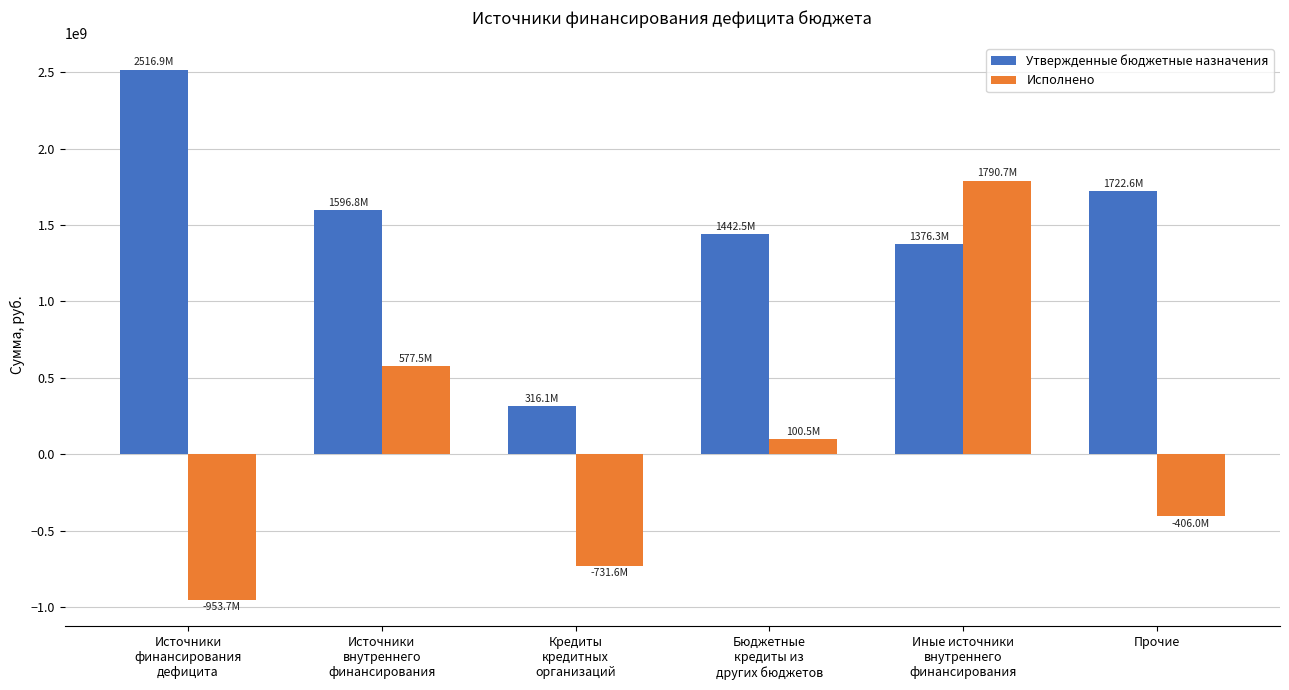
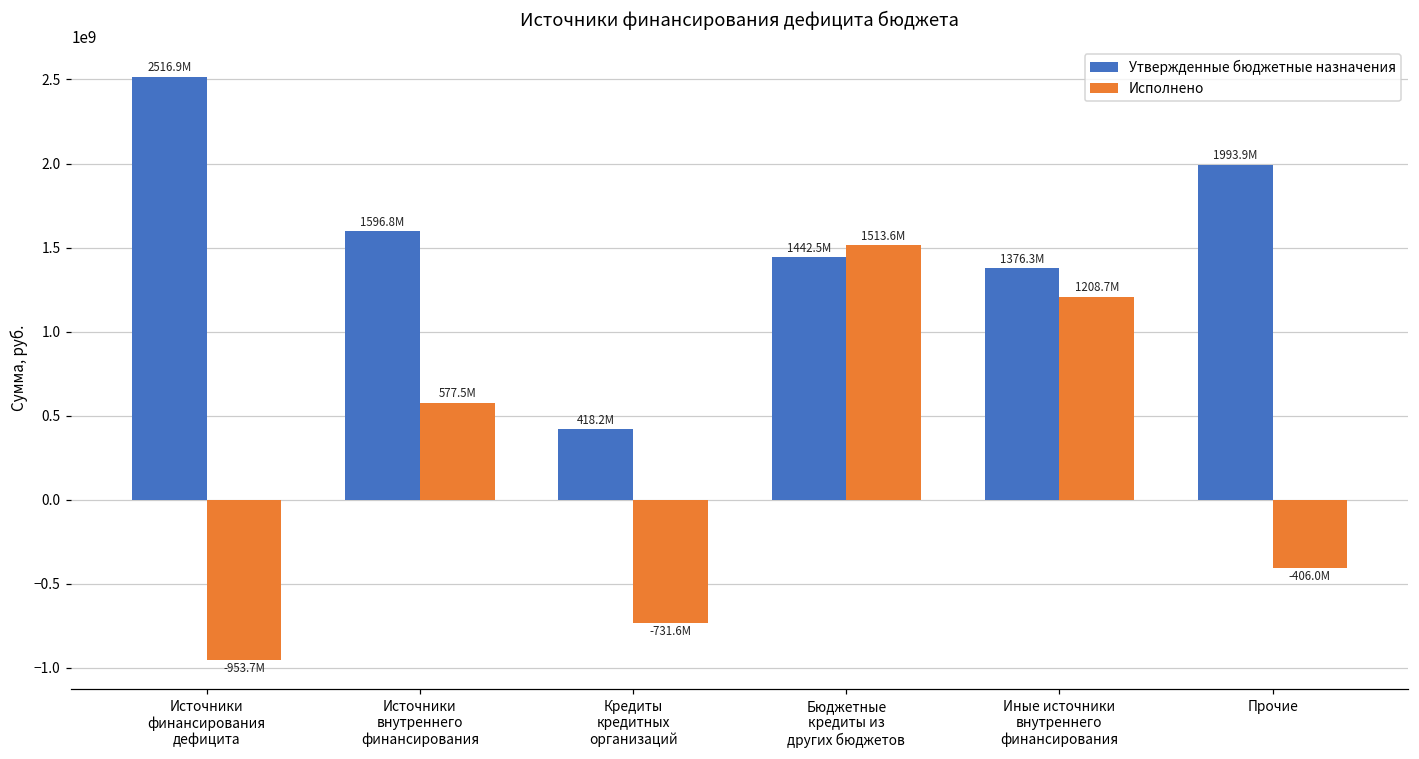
  {
    "Утвержденные бюджетные назначения": {
      "Источники финансирования дефицита": "2516.9M",
      "Источники внутреннего финансирования": "1596.8M",
-     "Кредиты кредитных организаций": "316.1M",
+     "Кредиты кредитных организаций": "418.2M",
      "Бюджетные кредиты из других бюджетов": "1442.5M",
      "Иные источники внутреннего финансирования": "1376.3M",
-     "Прочие": "1722.6M"
+     "Прочие": "1993.9M"
    },
    "Исполнено": {
      "Источники финансирования дефицита": "-953.7M",
      "Источники внутреннего финансирования": "577.5M",
      "Кредиты кредитных организаций": "-731.6M",
-     "Бюджетные кредиты из других бюджетов": "100.5M",
-     "Иные источники внутреннего финансирования": "1790.7M",
+     "Бюджетные кредиты из других бюджетов": "1513.6M",
+     "Иные источники внутреннего финансирования": "1208.7M",
      "Прочие": "-406.0M"
    }
  }
